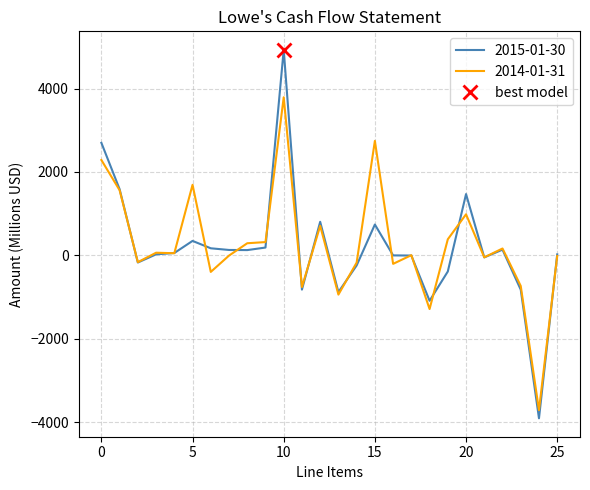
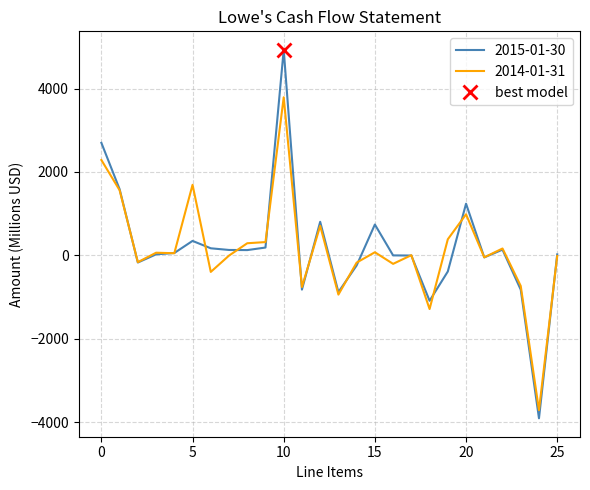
  {
    "2015-01-30": {
      "0": 2700,
      "5": 300,
      "15": 700,
-     "20": 1500
+     "20": 1200
    },
    "2014-01-31": {
      "0": 2300,
      "5": 1700,
      "10": 3800,
-     "15": 2700,
+     "15": 100,
      "20": 1000
    }
  }
